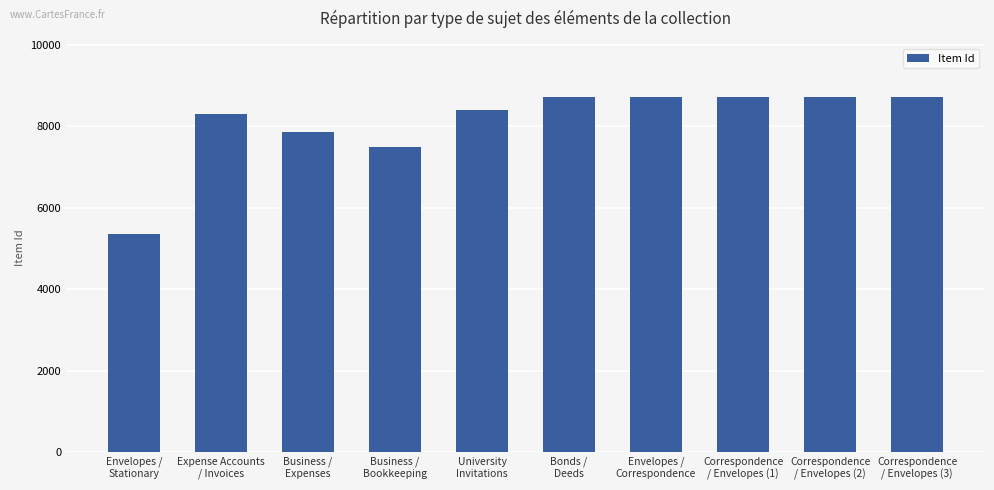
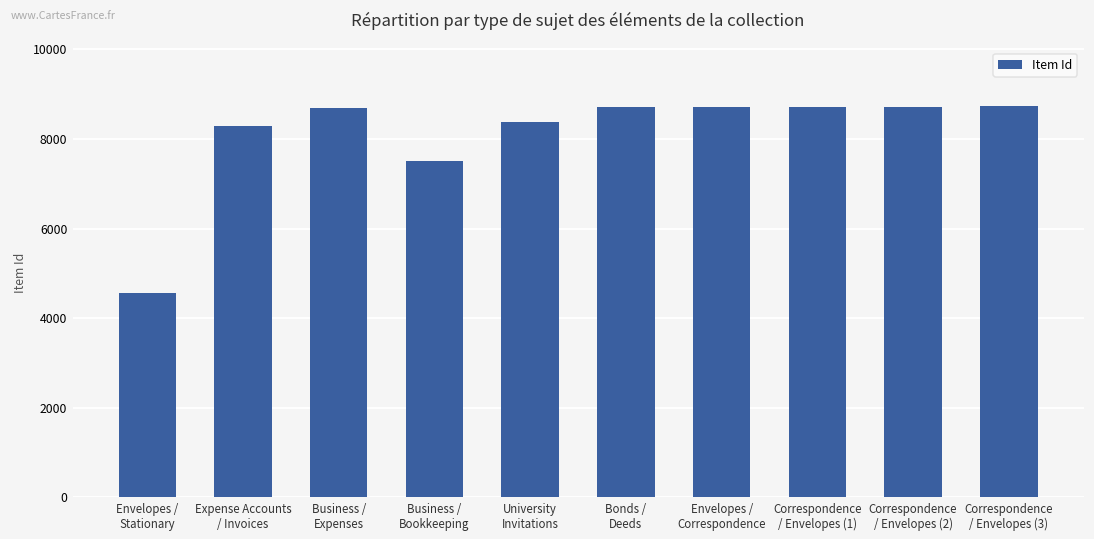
  {
-   "Envelopes / Stationary": 5400,
+   "Envelopes / Stationary": 4600,
    "Expense Accounts / Invoices": 8300,
-   "Business / Expenses": 7800,
+   "Business / Expenses": 8700,
    "Business / Bookkeeping": 7500,
    "University Invitations": 8400,
    "Bonds / Deeds": 8700,
    "Envelopes / Correspondence": 8700,
    "Correspondence / Envelopes (1)": 8700,
    "Correspondence / Envelopes (2)": 8700,
    "Correspondence / Envelopes (3)": 8700
  }
